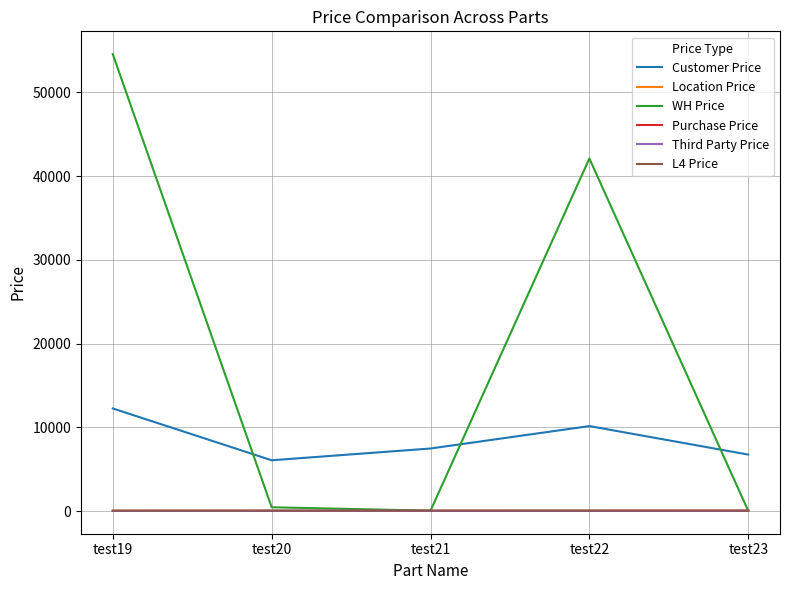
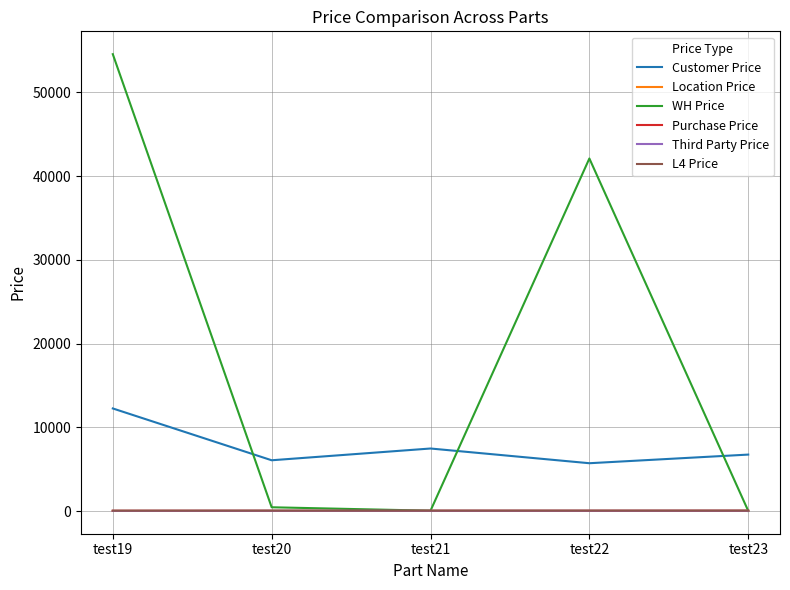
  {
    "Customer Price": {
      "test19": 12000,
      "test20": 6000,
      "test21": 7000,
-     "test22": 10000,
+     "test22": 6000,
      "test23": 7000
    },
    "L4 Price": {
      "test19": 0,
      "test20": 0,
      "test22": 0
    },
    "WH Price": {
      "test19": 55000,
      "test20": 0,
      "test22": 42000
    }
  }
